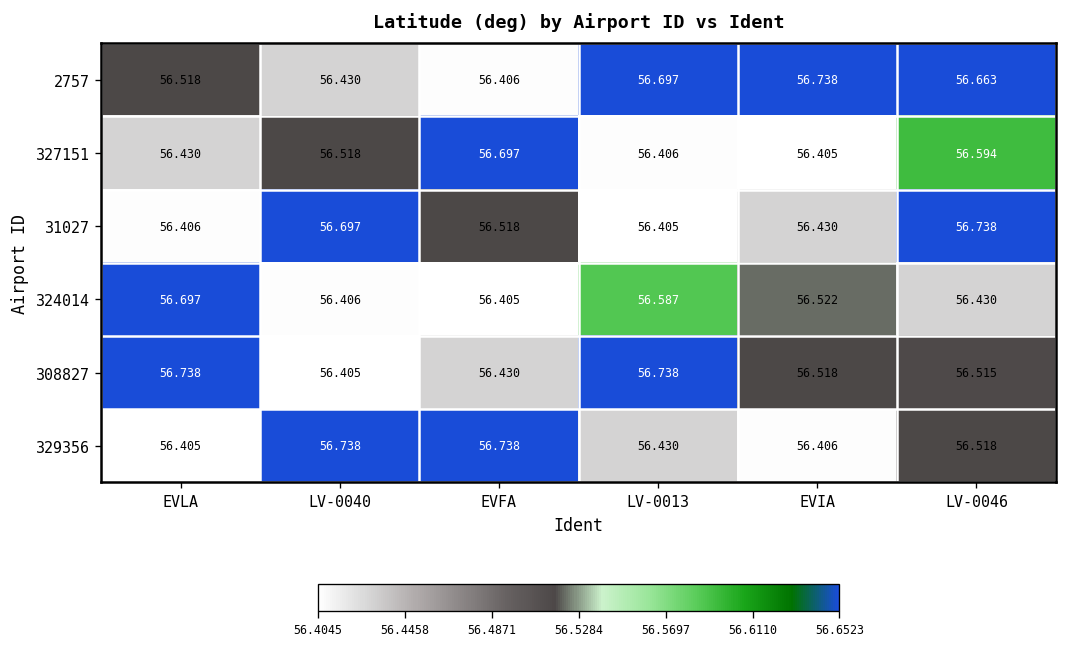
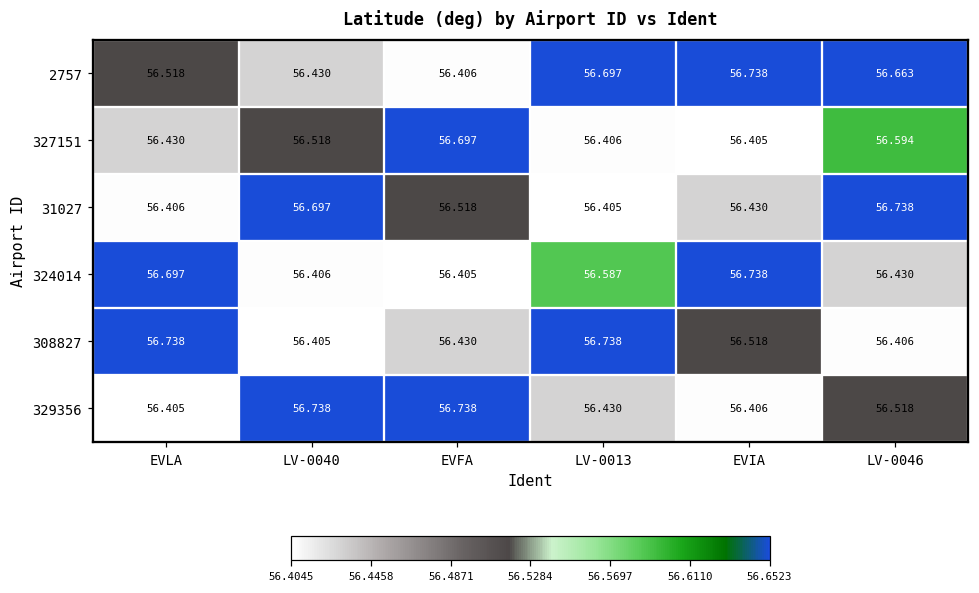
  {
    "2757": {
      "EVLA": 56.518,
      "LV-0040": 56.430,
      "EVFA": 56.406,
      "LV-0013": 56.697,
      "EVIA": 56.738,
      "LV-0046": 56.663
    },
    "327151": {
      "EVLA": 56.430,
      "LV-0040": 56.518,
      "EVFA": 56.697,
      "LV-0013": 56.406,
      "EVIA": 56.405,
      "LV-0046": 56.594
    },
    "31027": {
      "EVLA": 56.406,
      "LV-0040": 56.697,
      "EVFA": 56.518,
      "LV-0013": 56.405,
      "EVIA": 56.430,
      "LV-0046": 56.738
    },
    "324014": {
      "EVLA": 56.697,
      "LV-0040": 56.406,
      "EVFA": 56.405,
      "LV-0013": 56.587,
-     "EVIA": 56.522,
+     "EVIA": 56.738,
      "LV-0046": 56.430
    },
    "308827": {
      "EVLA": 56.738,
      "LV-0040": 56.405,
      "EVFA": 56.430,
      "LV-0013": 56.738,
      "EVIA": 56.518,
-     "LV-0046": 56.515
+     "LV-0046": 56.406
    },
    "329356": {
      "EVLA": 56.405,
      "LV-0040": 56.738,
      "EVFA": 56.738,
      "LV-0013": 56.430,
      "EVIA": 56.406,
      "LV-0046": 56.518
    }
  }
